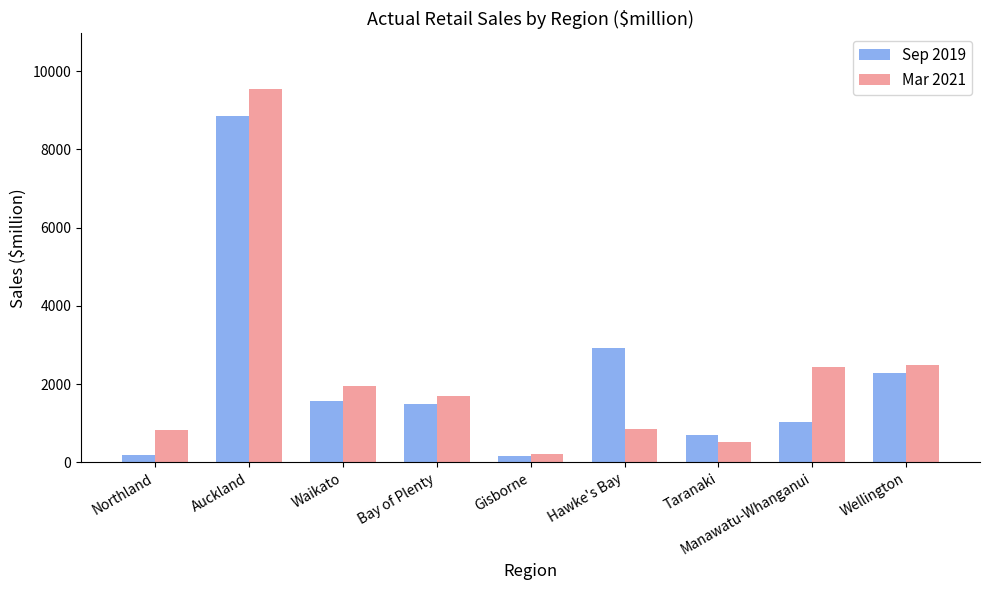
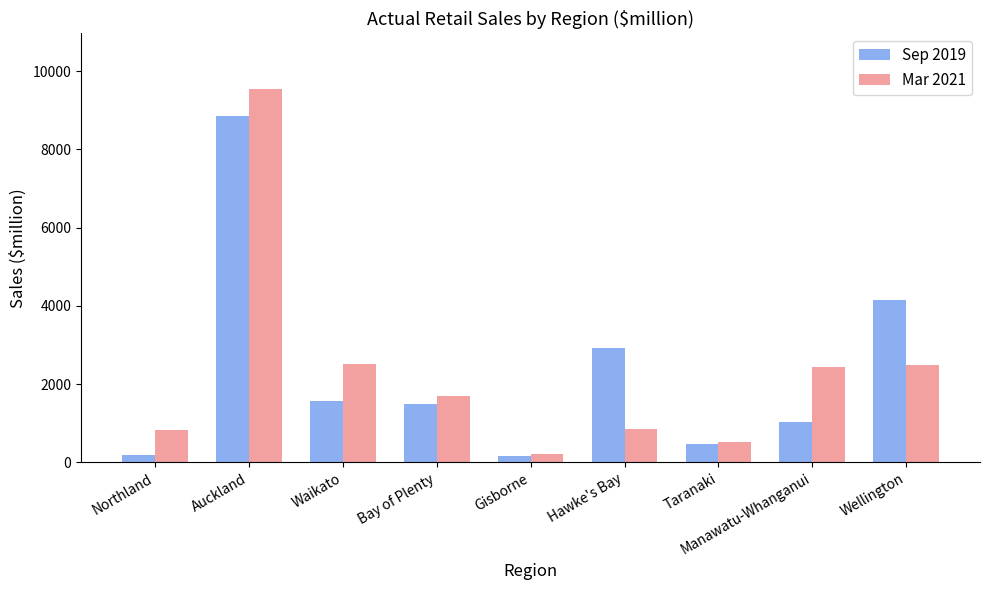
  {
    "Sep 2019": {
      "Northland": 200,
      "Auckland": 8900,
      "Waikato": 1600,
      "Bay of Plenty": 1500,
      "Gisborne": 200,
      "Hawke's Bay": 2900,
-     "Taranaki": 700,
+     "Taranaki": 500,
      "Manawatu-Whanganui": 1000,
-     "Wellington": 2300
+     "Wellington": 4100
    },
    "Mar 2021": {
      "Northland": 800,
      "Auckland": 9500,
-     "Waikato": 2000,
+     "Waikato": 2500,
      "Bay of Plenty": 1700,
      "Gisborne": 200,
      "Hawke's Bay": 900,
      "Taranaki": 500,
      "Manawatu-Whanganui": 2400,
      "Wellington": 2500
    }
  }
